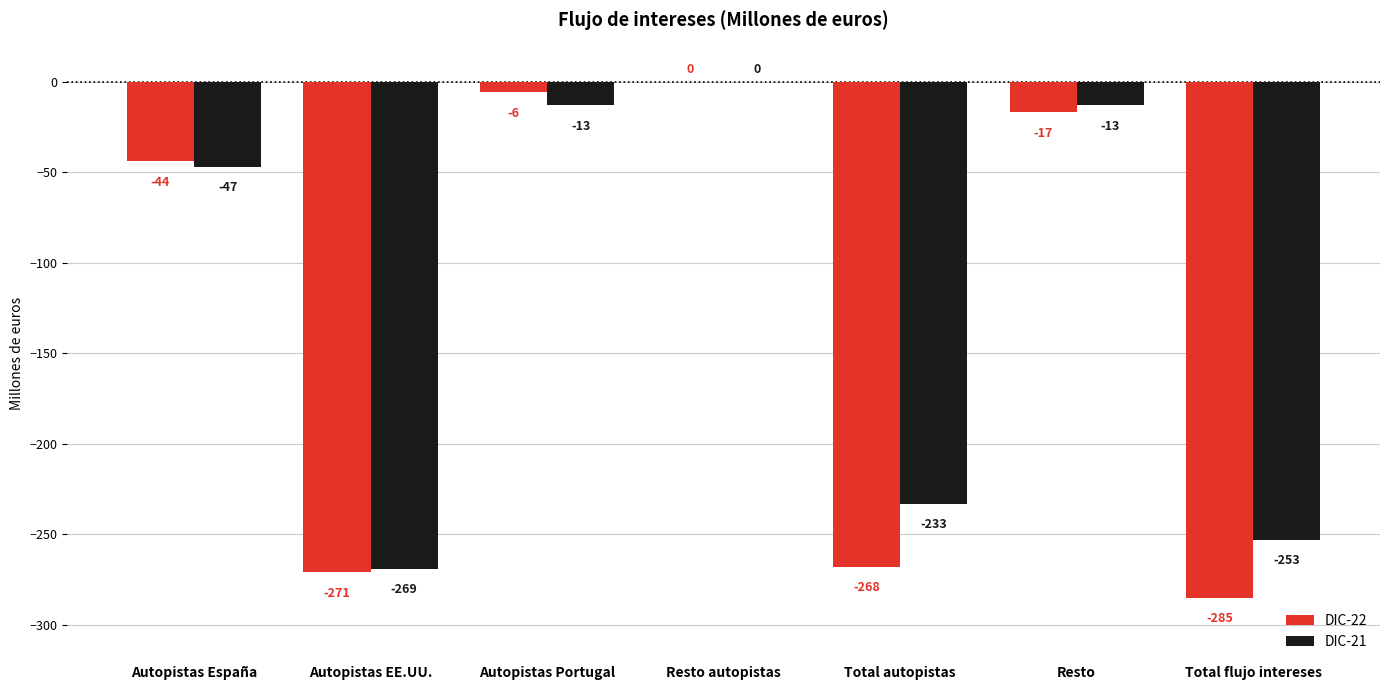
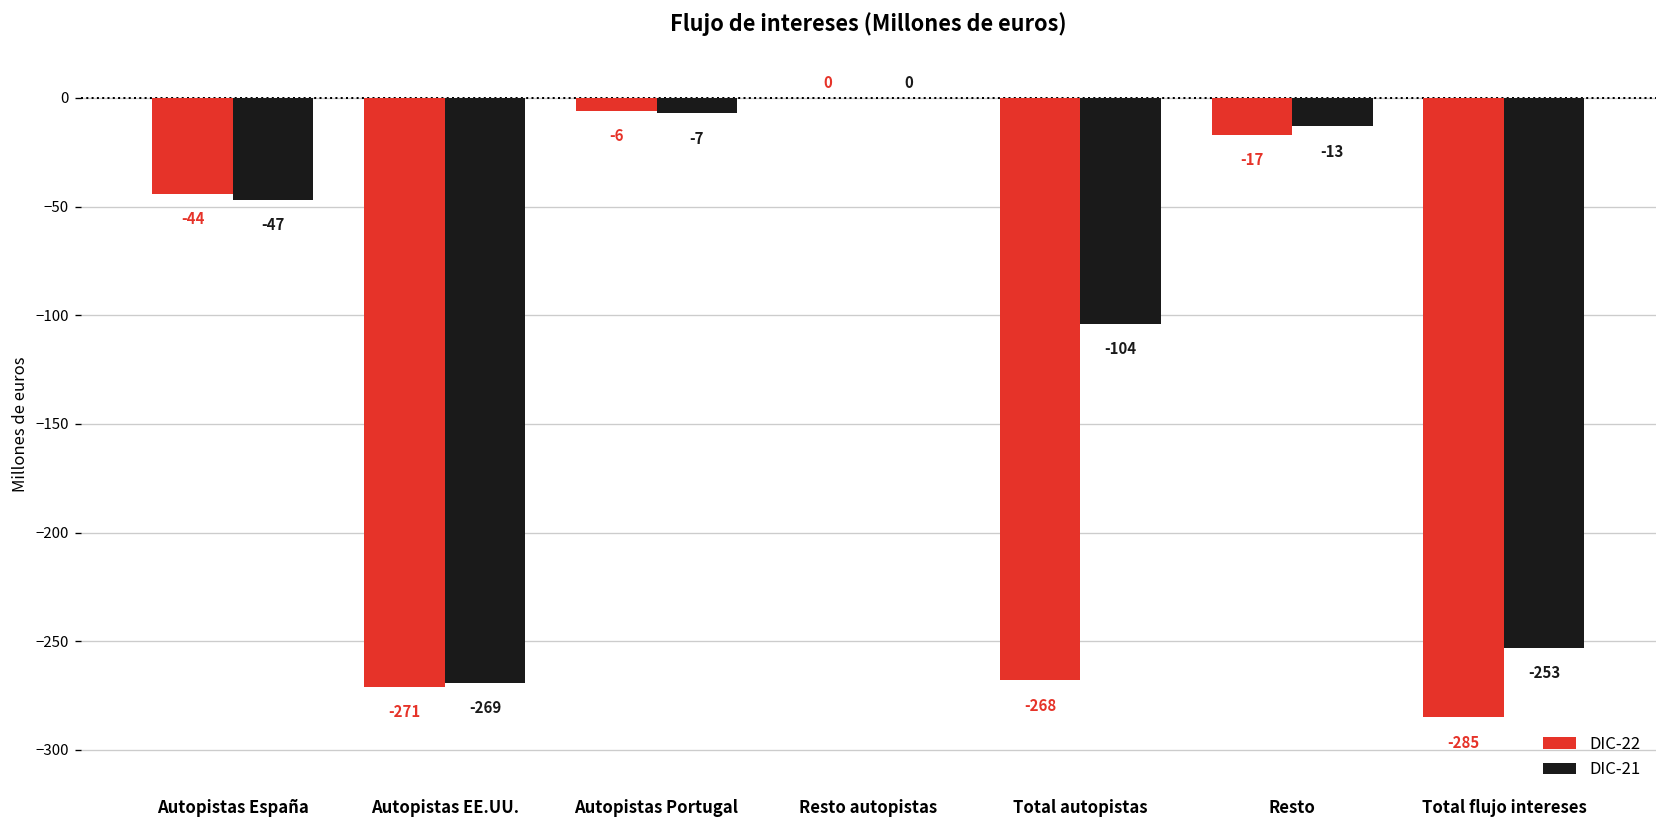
  {
    "DIC-22": {
      "Autopistas España": -44,
      "Autopistas EE.UU.": -271,
      "Autopistas Portugal": -6,
      "Resto autopistas": 0,
      "Total autopistas": -268,
      "Resto": -17,
      "Total flujo intereses": -285
    },
    "DIC-21": {
      "Autopistas España": -47,
      "Autopistas EE.UU.": -269,
-     "Autopistas Portugal": -13,
+     "Autopistas Portugal": -7,
      "Resto autopistas": 0,
-     "Total autopistas": -233,
+     "Total autopistas": -104,
      "Resto": -13,
      "Total flujo intereses": -253
    }
  }
